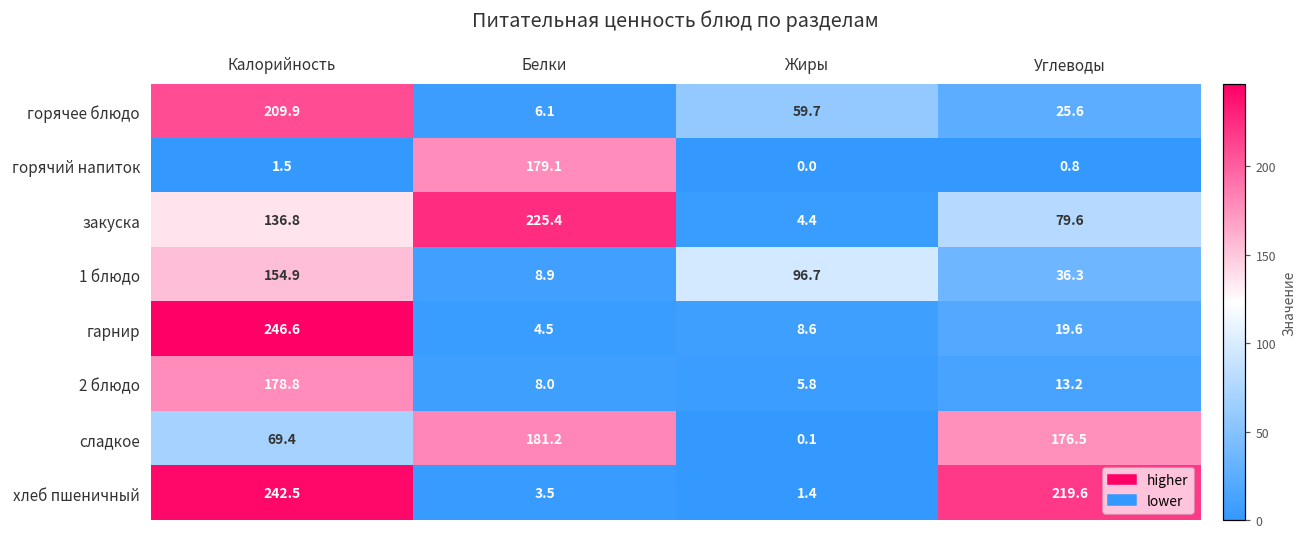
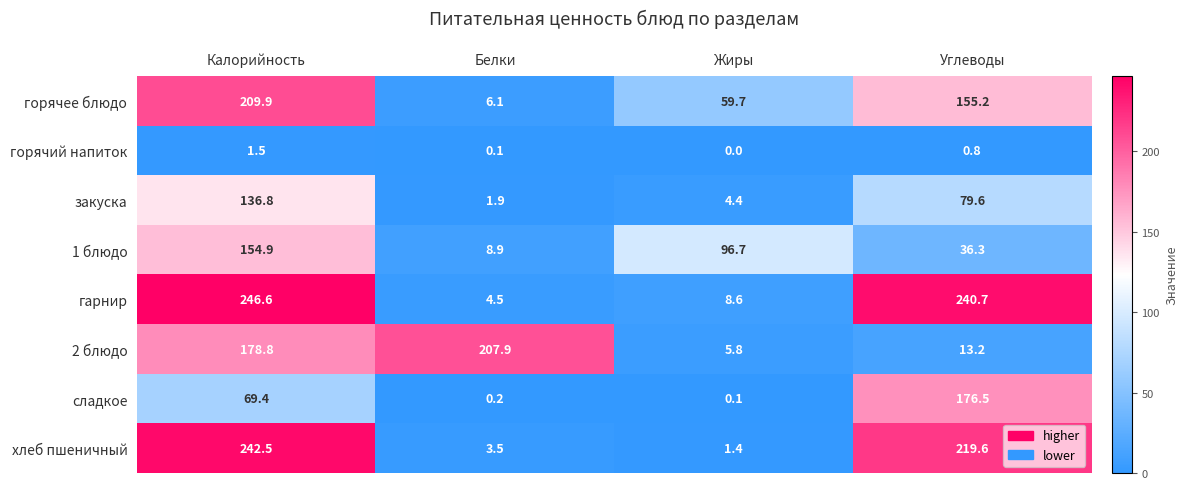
  {
    "горячее блюдо": {
      "Калорийность": 209.9,
      "Белки": 6.1,
      "Жиры": 59.7,
-     "Углеводы": 25.6
+     "Углеводы": 155.2
    },
    "горячий напиток": {
      "Калорийность": 1.5,
-     "Белки": 179.1,
+     "Белки": 0.1,
      "Жиры": 0.0,
      "Углеводы": 0.8
    },
    "закуска": {
      "Калорийность": 136.8,
-     "Белки": 225.4,
+     "Белки": 1.9,
      "Жиры": 4.4,
      "Углеводы": 79.6
    },
    "1 блюдо": {
      "Калорийность": 154.9,
      "Белки": 8.9,
      "Жиры": 96.7,
      "Углеводы": 36.3
    },
    "гарнир": {
      "Калорийность": 246.6,
      "Белки": 4.5,
      "Жиры": 8.6,
-     "Углеводы": 19.6
+     "Углеводы": 240.7
    },
    "2 блюдо": {
      "Калорийность": 178.8,
-     "Белки": 8.0,
+     "Белки": 207.9,
      "Жиры": 5.8,
      "Углеводы": 13.2
    },
    "сладкое": {
      "Калорийность": 69.4,
-     "Белки": 181.2,
+     "Белки": 0.2,
      "Жиры": 0.1,
      "Углеводы": 176.5
    },
    "хлеб пшеничный": {
      "Калорийность": 242.5,
      "Белки": 3.5,
      "Жиры": 1.4,
      "Углеводы": 219.6
    }
  }
